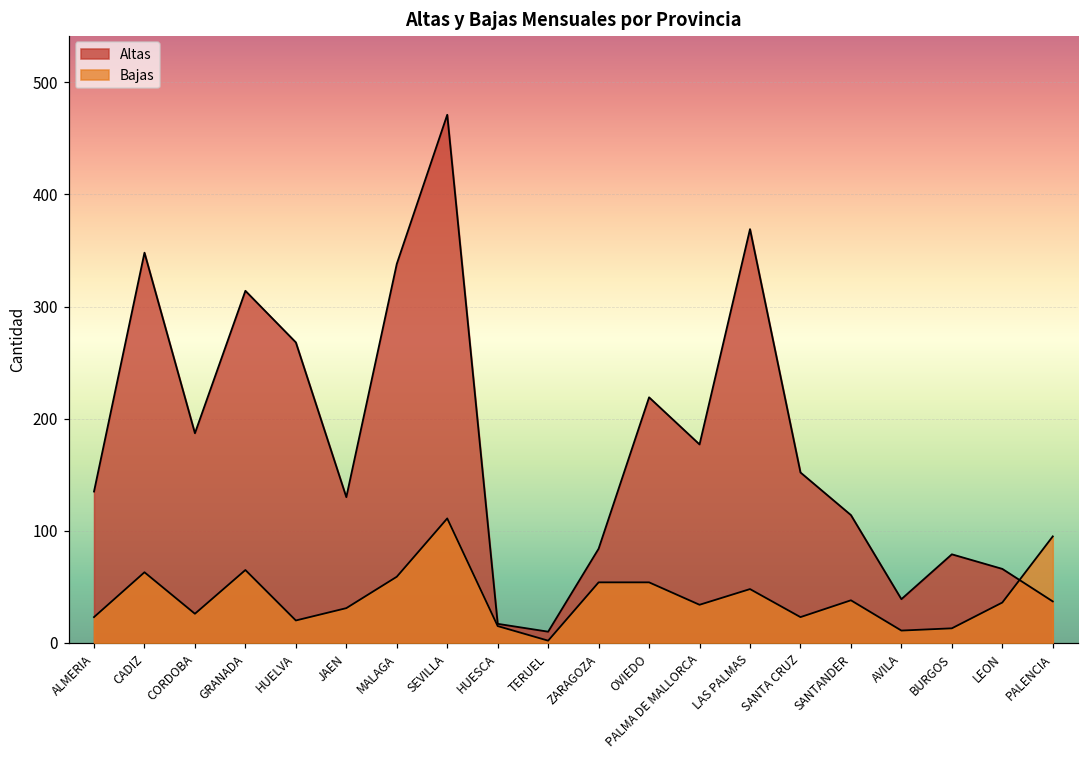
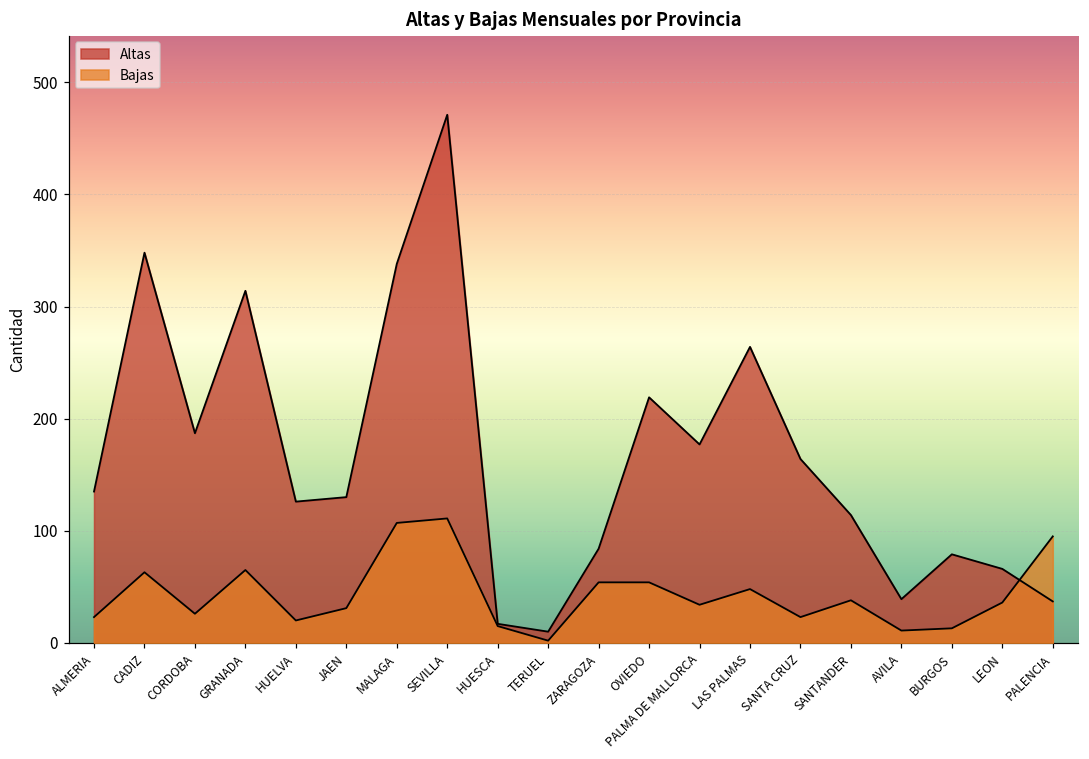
  {
    "Altas": {
      "ALMERIA": 135,
      "CADIZ": 348,
      "CORDOBA": 187,
      "GRANADA": 314,
-     "HUELVA": 268,
+     "HUELVA": 126,
      "JAEN": 130,
      "MALAGA": 338,
      "SEVILLA": 471,
      "TERUEL": 10,
      "ZARAGOZA": 84,
      "OVIEDO": 219,
      "PALMA DE MALLORCA": 177,
-     "LAS PALMAS": 369,
-     "SANTA CRUZ": 152,
+     "LAS PALMAS": 264,
+     "SANTA CRUZ": 164,
      "SANTANDER": 114,
      "AVILA": 39,
      "BURGOS": 79,
      "LEON": 66,
      "PALENCIA": 37
    },
    "Bajas": {
      "ALMERIA": 23,
      "CADIZ": 63,
      "CORDOBA": 26,
      "GRANADA": 65,
      "HUELVA": 20,
      "JAEN": 31,
-     "MALAGA": 59,
+     "MALAGA": 107,
      "SEVILLA": 111,
      "TERUEL": 2,
      "ZARAGOZA": 54,
      "OVIEDO": 54,
      "PALMA DE MALLORCA": 34,
      "LAS PALMAS": 48,
      "SANTA CRUZ": 23,
      "SANTANDER": 38,
      "AVILA": 11,
      "BURGOS": 13,
      "LEON": 36,
      "PALENCIA": 95
    }
  }
